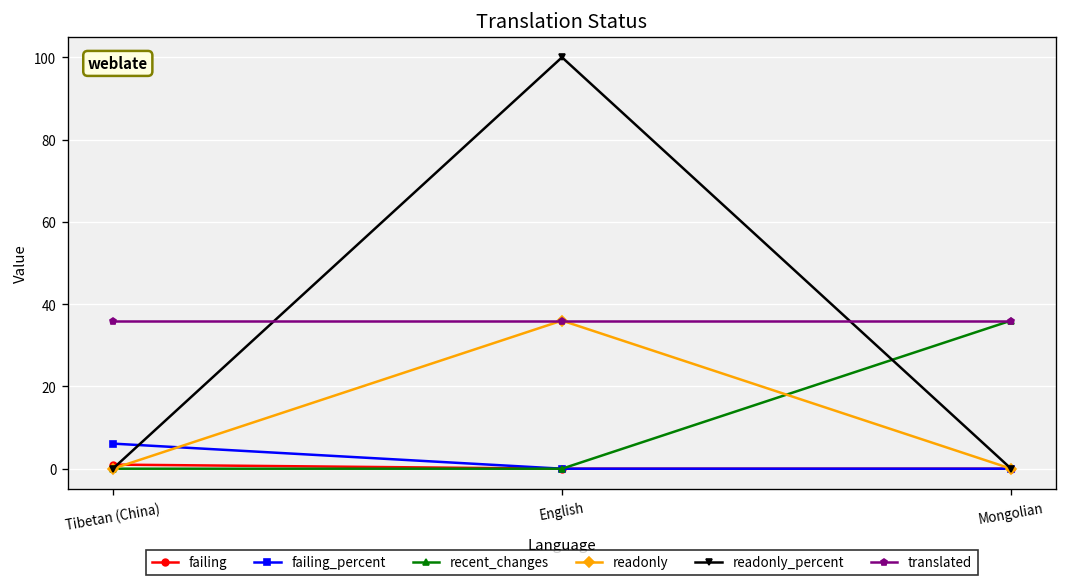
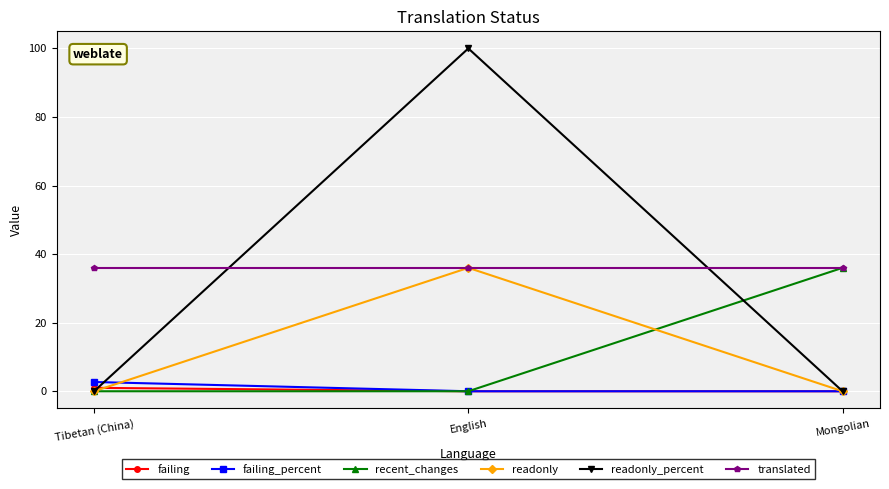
  {
    "failing": {
      "Tibetan (China)": 1
    },
    "failing_percent": {
-     "Tibetan (China)": 6
+     "Tibetan (China)": 3
    },
    "readonly_percent": {
      "English": 100
    },
    "translated": {
      "Tibetan (China)": 36
    }
  }
